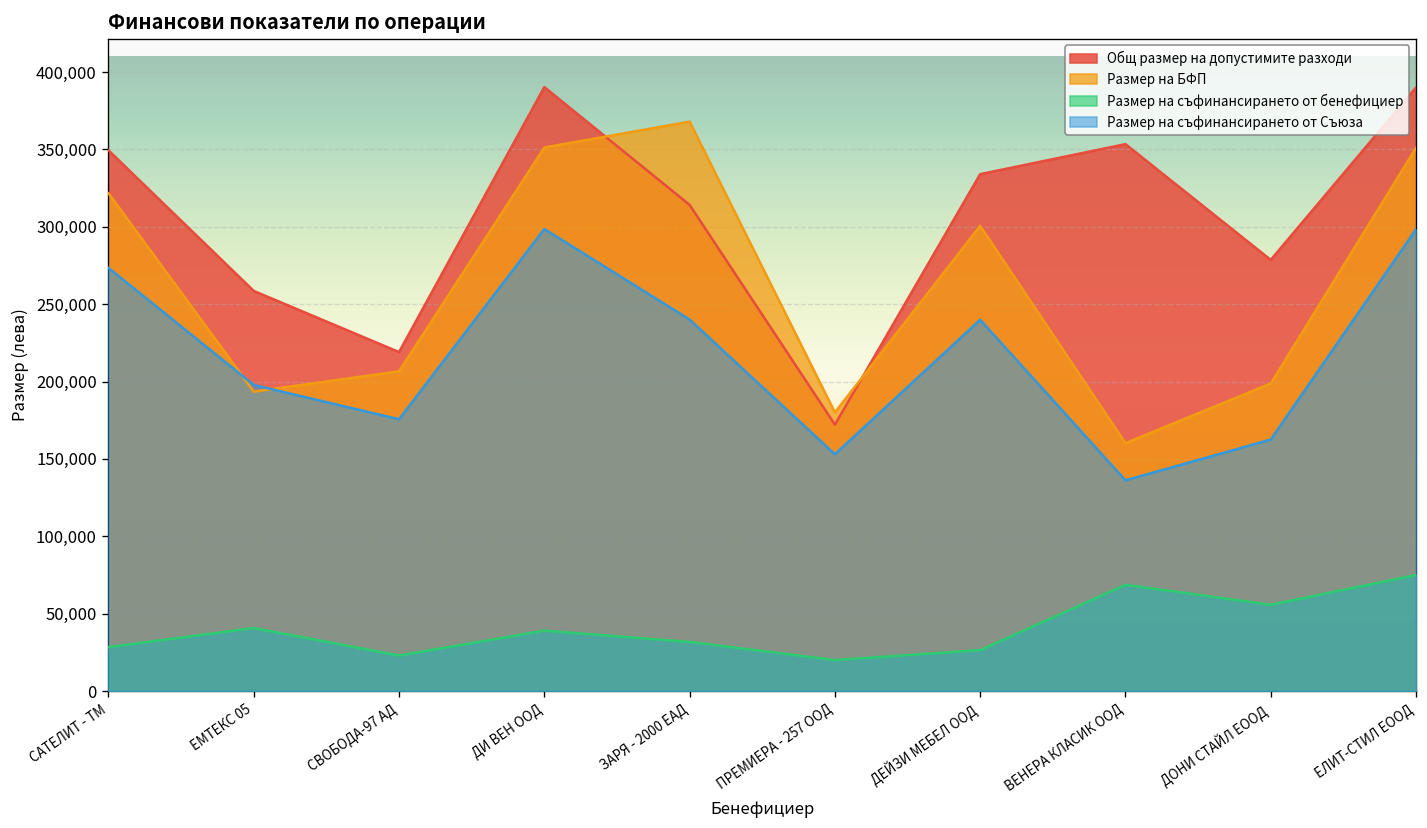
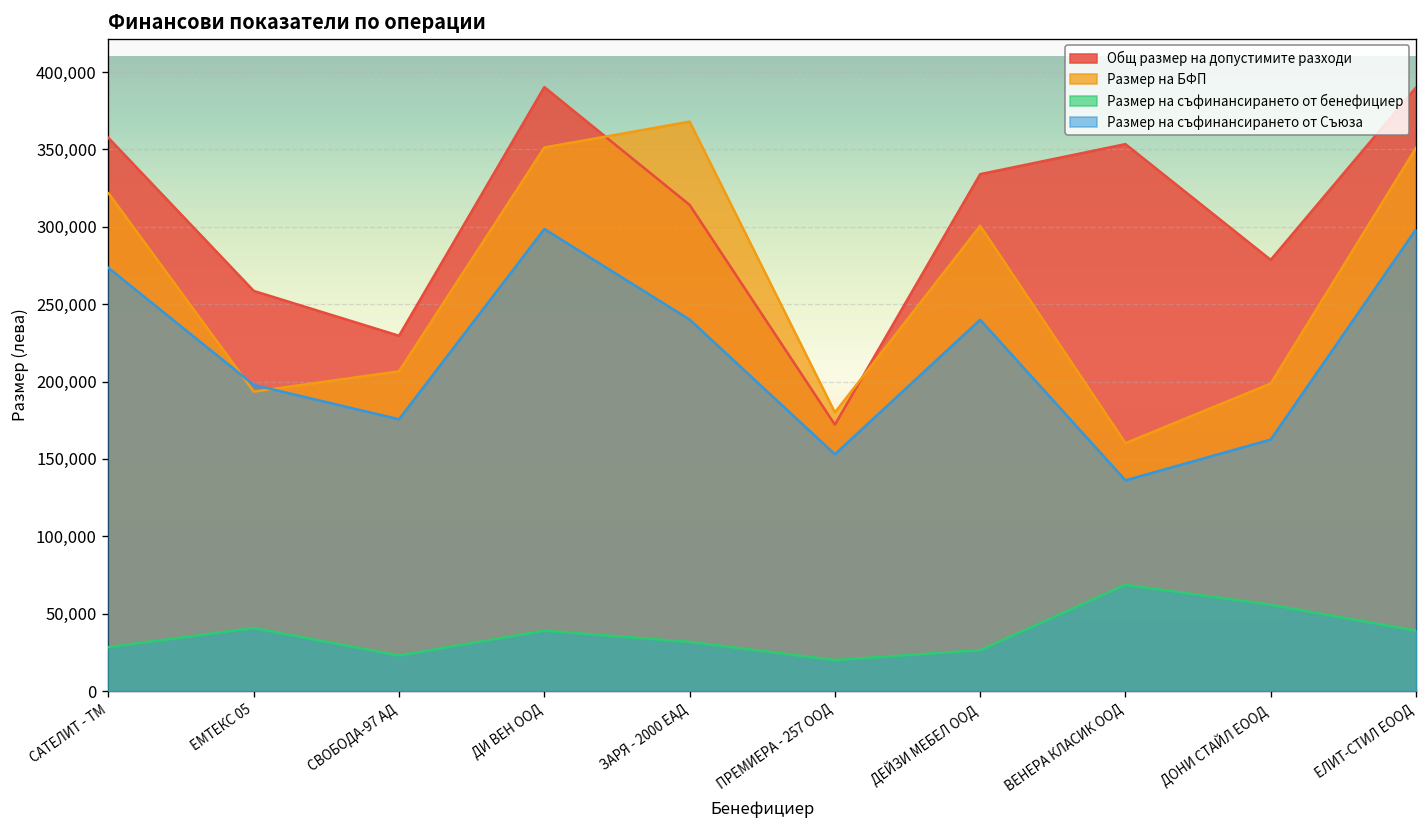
  {
    "Общ размер на допустимите разходи": {
-     "САТЕЛИТ - ТМ": "349,000",
+     "САТЕЛИТ - ТМ": "357,000",
      "ЕМТЕКС 05": "259,000",
-     "СВОБОДА-97 АД": "219,000",
+     "СВОБОДА-97 АД": "230,000",
      "ДИ ВЕН ООД": "390,000",
      "ЗАРЯ - 2000 ЕАД": "314,000",
      "ПРЕМИЕРА - 257 ООД": "172,000",
      "ДЕЙЗИ МЕБЕЛ ООД": "334,000",
      "ВЕНЕРА КЛАСИК ООД": "353,000",
      "ДОНИ СТАЙЛ ЕООД": "279,000",
      "ЕЛИТ-СТИЛ ЕООД": "390,000"
    },
    "Размер на БФП": {
      "САТЕЛИТ - ТМ": "322,000",
      "ЕМТЕКС 05": "193,000",
      "СВОБОДА-97 АД": "207,000",
      "ДИ ВЕН ООД": "351,000",
      "ЗАРЯ - 2000 ЕАД": "368,000",
      "ПРЕМИЕРА - 257 ООД": "180,000",
      "ДЕЙЗИ МЕБЕЛ ООД": "301,000",
      "ВЕНЕРА КЛАСИК ООД": "160,000",
      "ДОНИ СТАЙЛ ЕООД": "199,000",
      "ЕЛИТ-СТИЛ ЕООД": "351,000"
    },
    "Размер на съфинансирането от бенефициер": {
      "САТЕЛИТ - ТМ": "28,000",
      "ЕМТЕКС 05": "41,000",
      "СВОБОДА-97 АД": "23,000",
      "ДИ ВЕН ООД": "39,000",
      "ЗАРЯ - 2000 ЕАД": "32,000",
      "ПРЕМИЕРА - 257 ООД": "20,000",
      "ДЕЙЗИ МЕБЕЛ ООД": "26,000",
      "ВЕНЕРА КЛАСИК ООД": "69,000",
      "ДОНИ СТАЙЛ ЕООД": "56,000",
-     "ЕЛИТ-СТИЛ ЕООД": "75,000"
+     "ЕЛИТ-СТИЛ ЕООД": "39,000"
    },
    "Размер на съфинансирането от Съюза": {
      "САТЕЛИТ - ТМ": "273,000",
      "ЕМТЕКС 05": "198,000",
      "СВОБОДА-97 АД": "176,000",
      "ДИ ВЕН ООД": "299,000",
      "ЗАРЯ - 2000 ЕАД": "240,000",
      "ПРЕМИЕРА - 257 ООД": "153,000",
      "ДЕЙЗИ МЕБЕЛ ООД": "240,000",
      "ВЕНЕРА КЛАСИК ООД": "136,000",
      "ДОНИ СТАЙЛ ЕООД": "162,000",
      "ЕЛИТ-СТИЛ ЕООД": "298,000"
    }
  }
